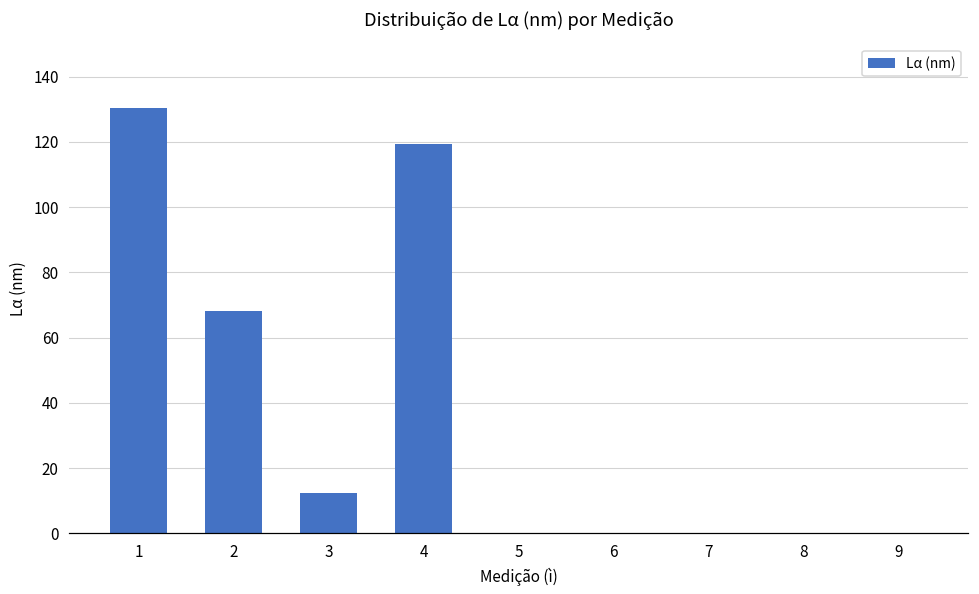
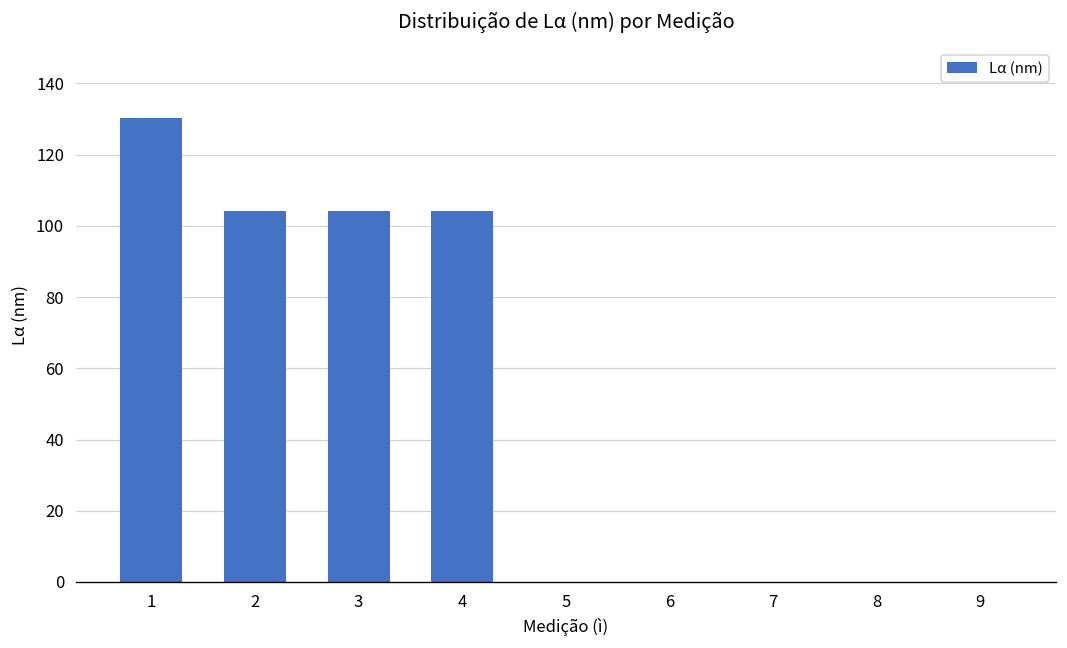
  {
    "1": 130,
-   "2": 68,
-   "3": 12,
-   "4": 119,
+   "2": 104,
+   "3": 104,
+   "4": 104,
    "5": 0,
    "6": 0,
    "7": 0,
    "8": 0,
    "9": 0
  }
